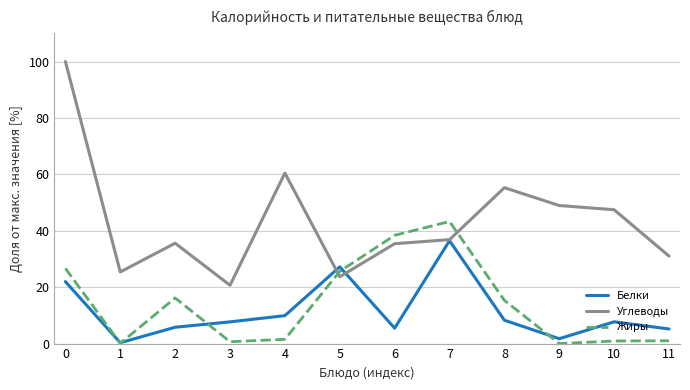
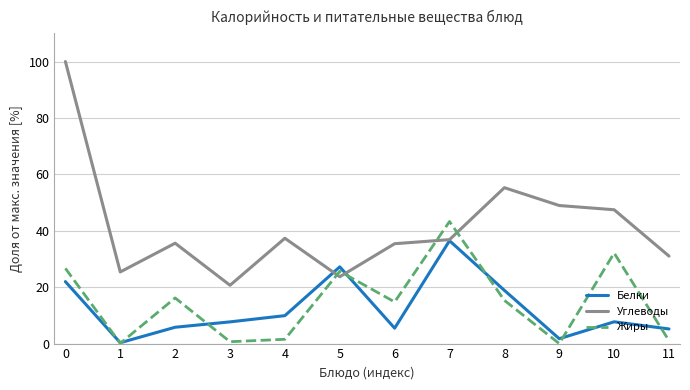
  {
    "Белки": {
      "0": 22,
      "2": 6,
      "3": 8,
      "4": 10,
      "5": 27,
      "6": 5,
-     "8": 8,
+     "8": 19,
      "9": 2,
      "10": 8,
      "11": 5
    },
    "Углеводы": {
      "0": 100,
      "1": 25,
      "2": 36,
      "3": 21,
-     "4": 60,
+     "4": 37,
      "5": 24,
      "6": 35,
      "8": 55,
      "9": 49,
      "10": 47,
      "11": 31
    },
    "Жиры": {
      "0": 27,
      "2": 16,
      "3": 1,
      "4": 2,
      "5": 26,
-     "6": 38,
+     "6": 15,
      "7": 43,
      "8": 15,
      "9": 0,
-     "10": 1,
+     "10": 32,
      "11": 1
    }
  }
